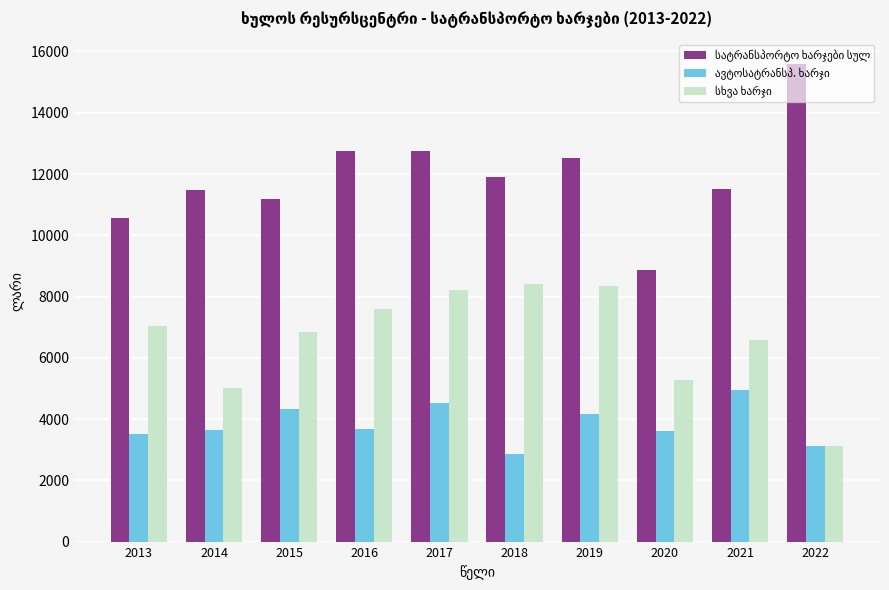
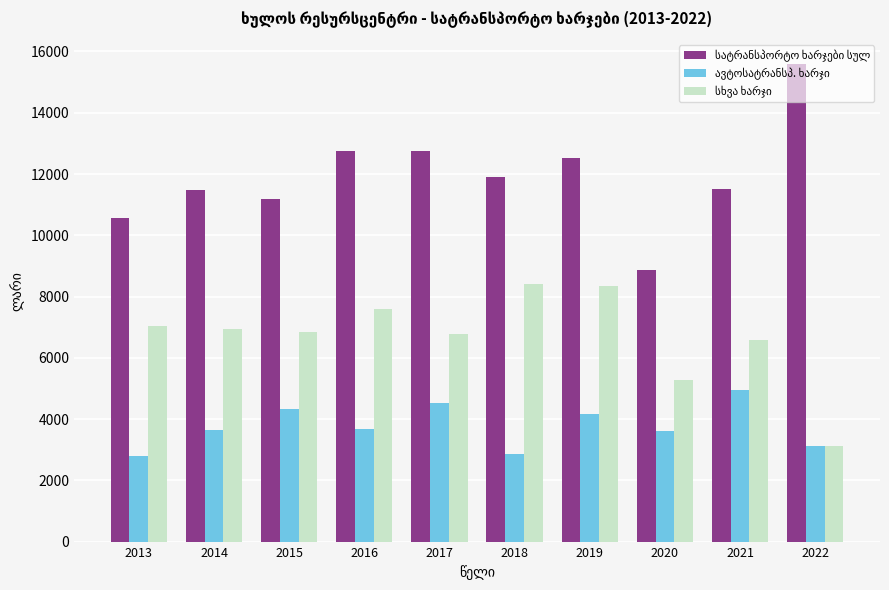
  {
    "სატრანსპორტო ხარჯები სულ": {
      "2013": 10600,
      "2014": 11500,
      "2015": 11200,
      "2016": 12800,
      "2017": 12700,
      "2018": 11900,
      "2019": 12500,
      "2020": 8900,
      "2021": 11500
    },
    "ავტოსატრანსპ. ხარჯი": {
-     "2013": 3500,
+     "2013": 2800,
      "2014": 3700,
      "2015": 4300,
      "2016": 3700,
      "2017": 4500,
      "2018": 2900,
      "2019": 4200,
      "2020": 3600,
      "2021": 4900,
      "2022": 3100
    },
    "სხვა ხარჯი": {
      "2013": 7000,
-     "2014": 5000,
+     "2014": 7000,
      "2015": 6900,
      "2016": 7600,
-     "2017": 8200,
+     "2017": 6800,
      "2018": 8400,
      "2019": 8300,
      "2020": 5300,
      "2021": 6600,
      "2022": 3100
    }
  }
